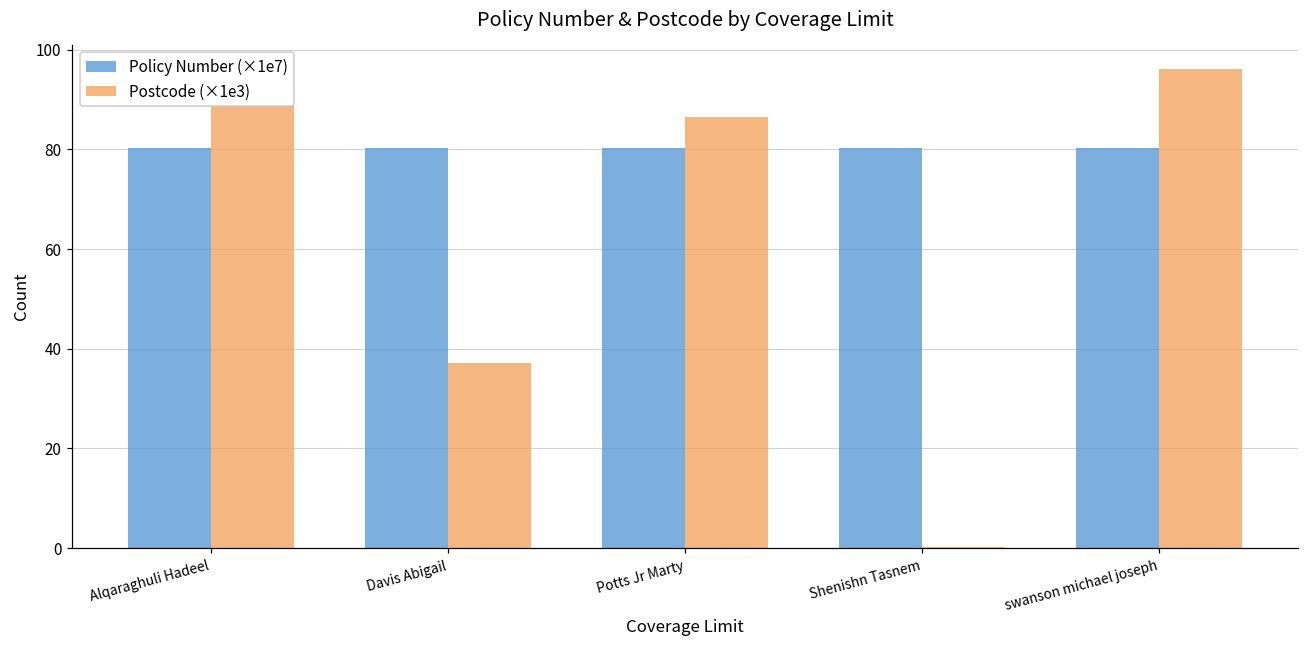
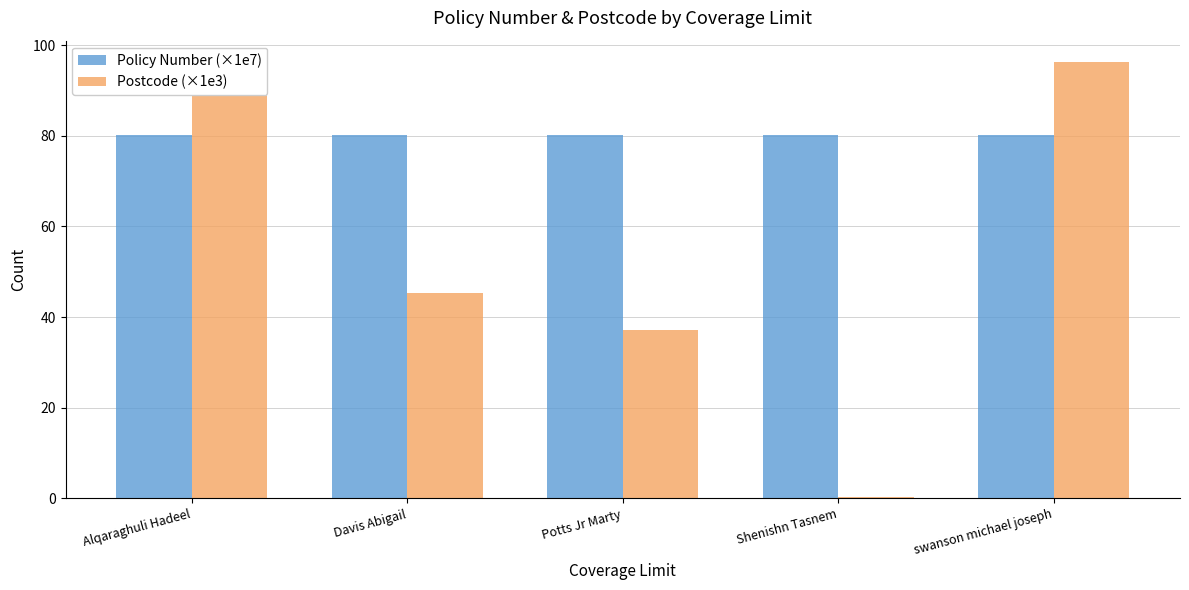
  {
    "Policy Number (×1e7)": {
      "Alqaraghuli Hadeel": 80,
      "Davis Abigail": 80,
      "Potts Jr Marty": 80,
      "Shenishn Tasnem": 80,
      "swanson michael joseph": 80
    },
    "Postcode (×1e3)": {
-     "Davis Abigail": 37,
-     "Potts Jr Marty": 87,
+     "Davis Abigail": 45,
+     "Potts Jr Marty": 37,
      "swanson michael joseph": 96
    }
  }
